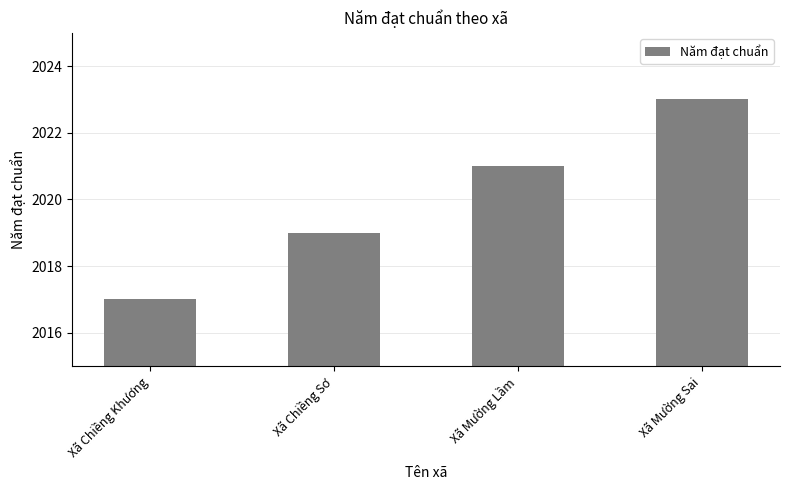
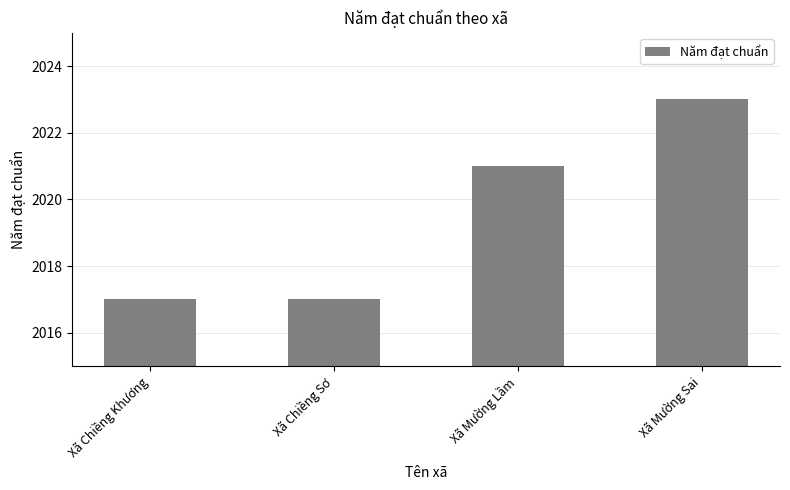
  {
    "Xã Chiềng Khương": 2017,
-   "Xã Chiềng Sơ": 2019,
+   "Xã Chiềng Sơ": 2017,
    "Xã Mường Lầm": 2021,
    "Xã Mường Sai": 2023
  }
